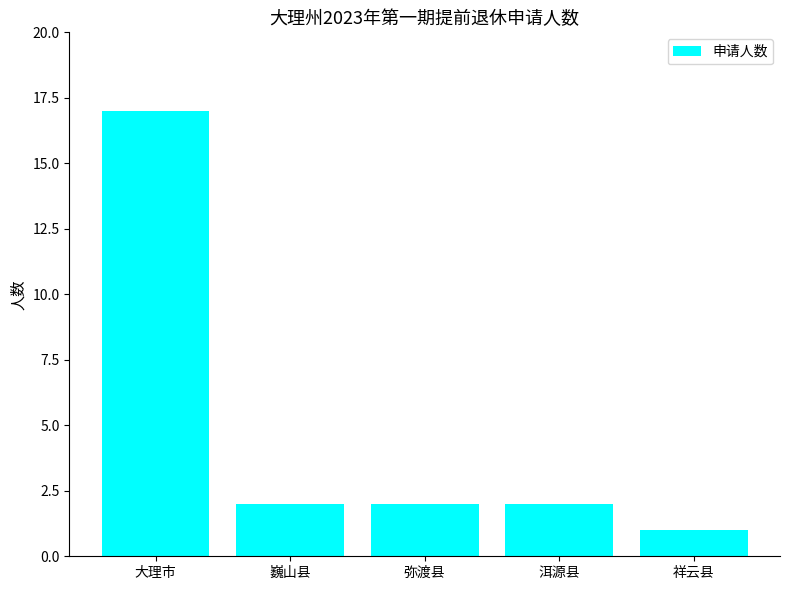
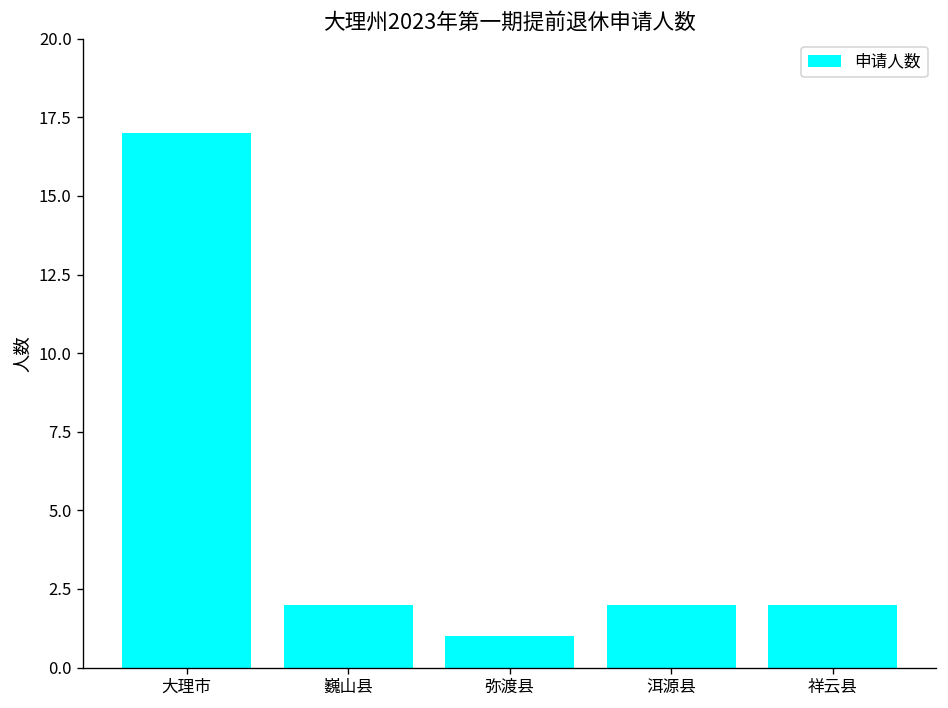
  {
    "大理市": 17,
    "巍山县": 2,
-   "弥渡县": 2,
+   "弥渡县": 1,
    "洱源县": 2,
-   "祥云县": 1
+   "祥云县": 2
  }
